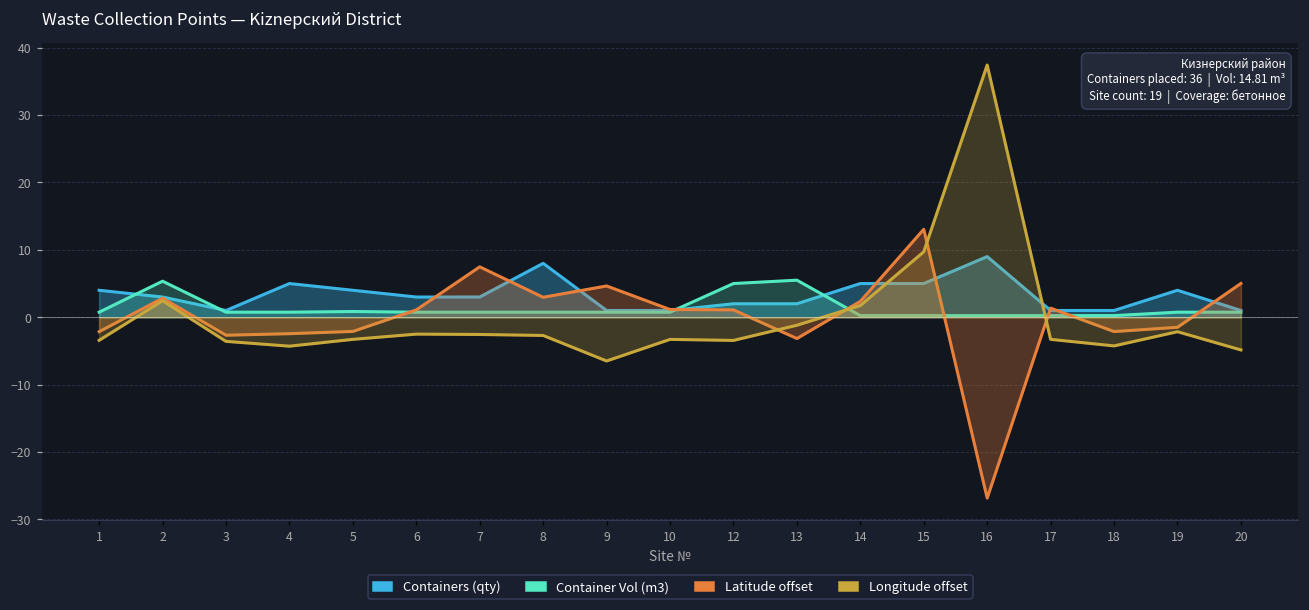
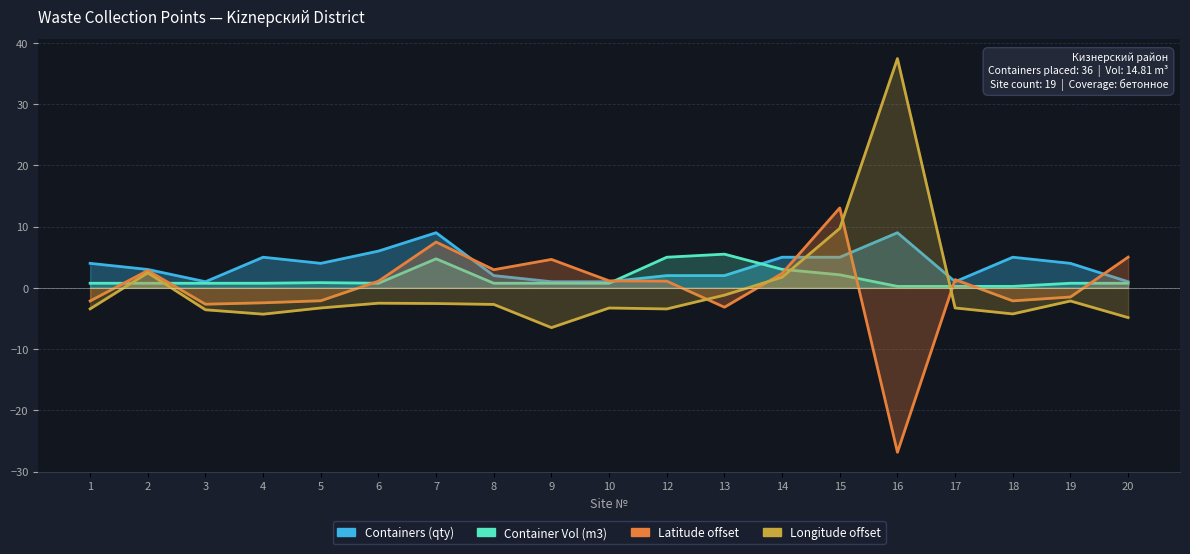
  {
    "Containers (qty)": {
      "1": 4,
      "4": 5,
      "5": 4,
-     "6": 3,
-     "7": 3,
-     "8": 8,
+     "6": 6,
+     "7": 9,
+     "8": 2,
      "12": 2,
      "13": 2,
      "14": 5,
      "15": 5,
      "16": 9,
-     "18": 1,
+     "18": 5,
      "19": 4
    },
    "Container Vol (m3)": {
      "1": 1,
-     "2": 5,
+     "2": 1,
      "4": 1,
      "5": 1,
-     "7": 1,
+     "7": 5,
      "8": 1,
      "12": 5,
      "13": 6,
-     "14": 0,
-     "15": 0,
+     "14": 3,
+     "15": 2,
      "19": 1
    }
  }
